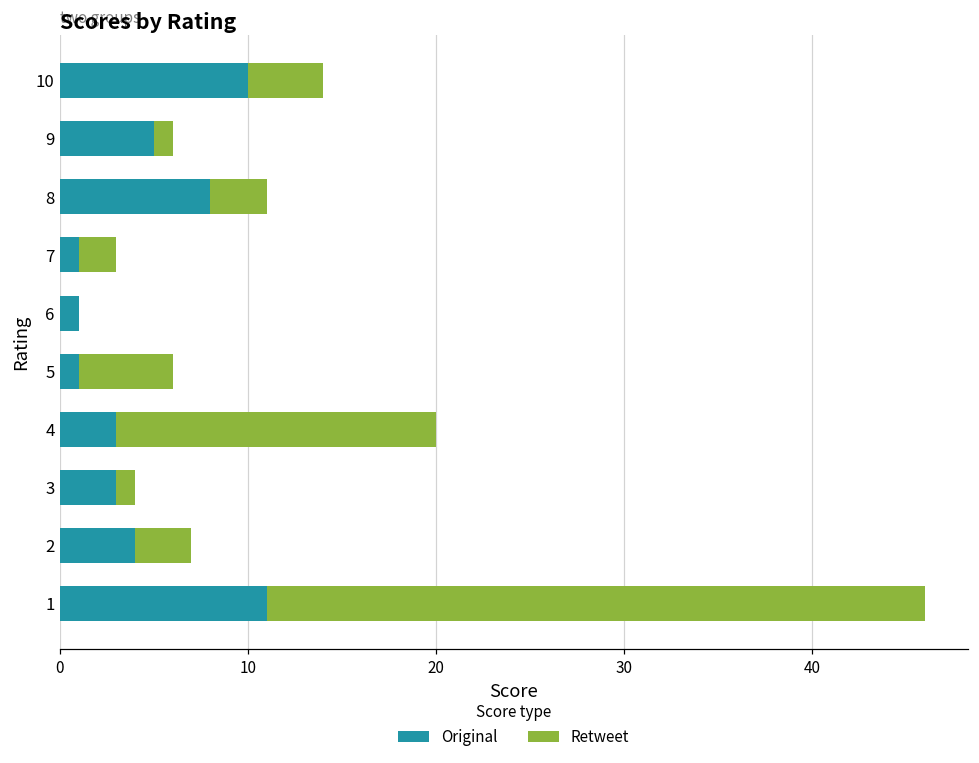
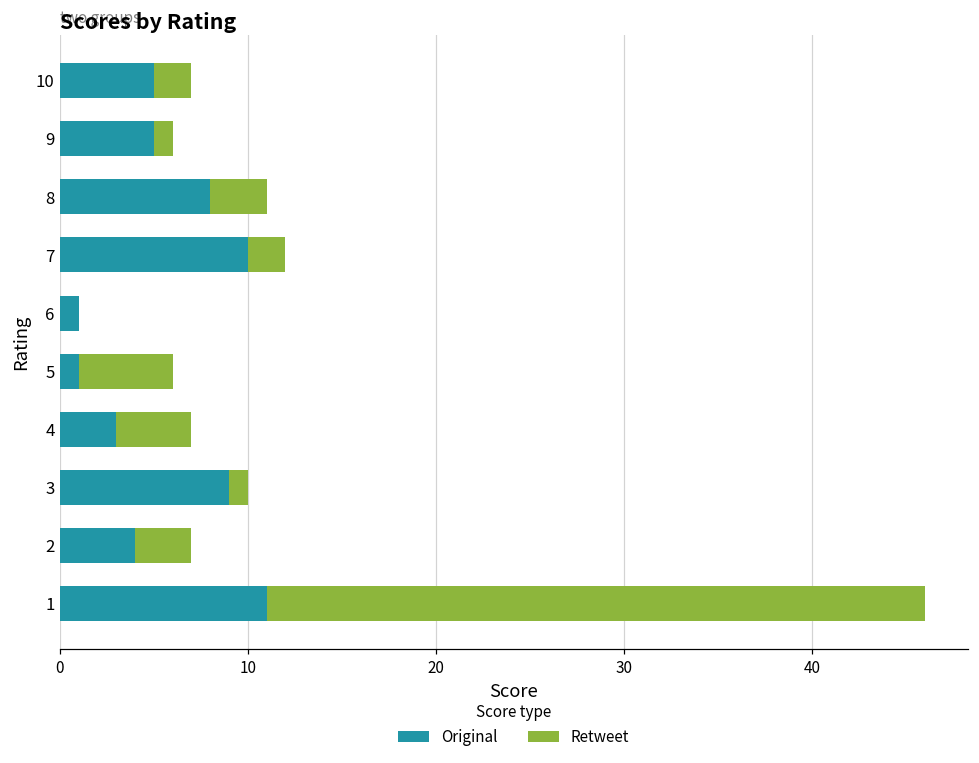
  {
    "Original": {
-     "10": 10,
+     "10": 5,
      "9": 5,
      "8": 8,
-     "7": 1,
+     "7": 10,
      "6": 1,
      "5": 1,
      "4": 3,
-     "3": 3,
+     "3": 9,
      "2": 4,
      "1": 11
    },
    "Retweet": {
-     "10": 4,
+     "10": 2,
      "9": 1,
      "8": 3,
      "7": 2,
      "6": 0,
      "5": 5,
-     "4": 17,
+     "4": 4,
      "3": 1,
      "2": 3,
      "1": 35
    }
  }
